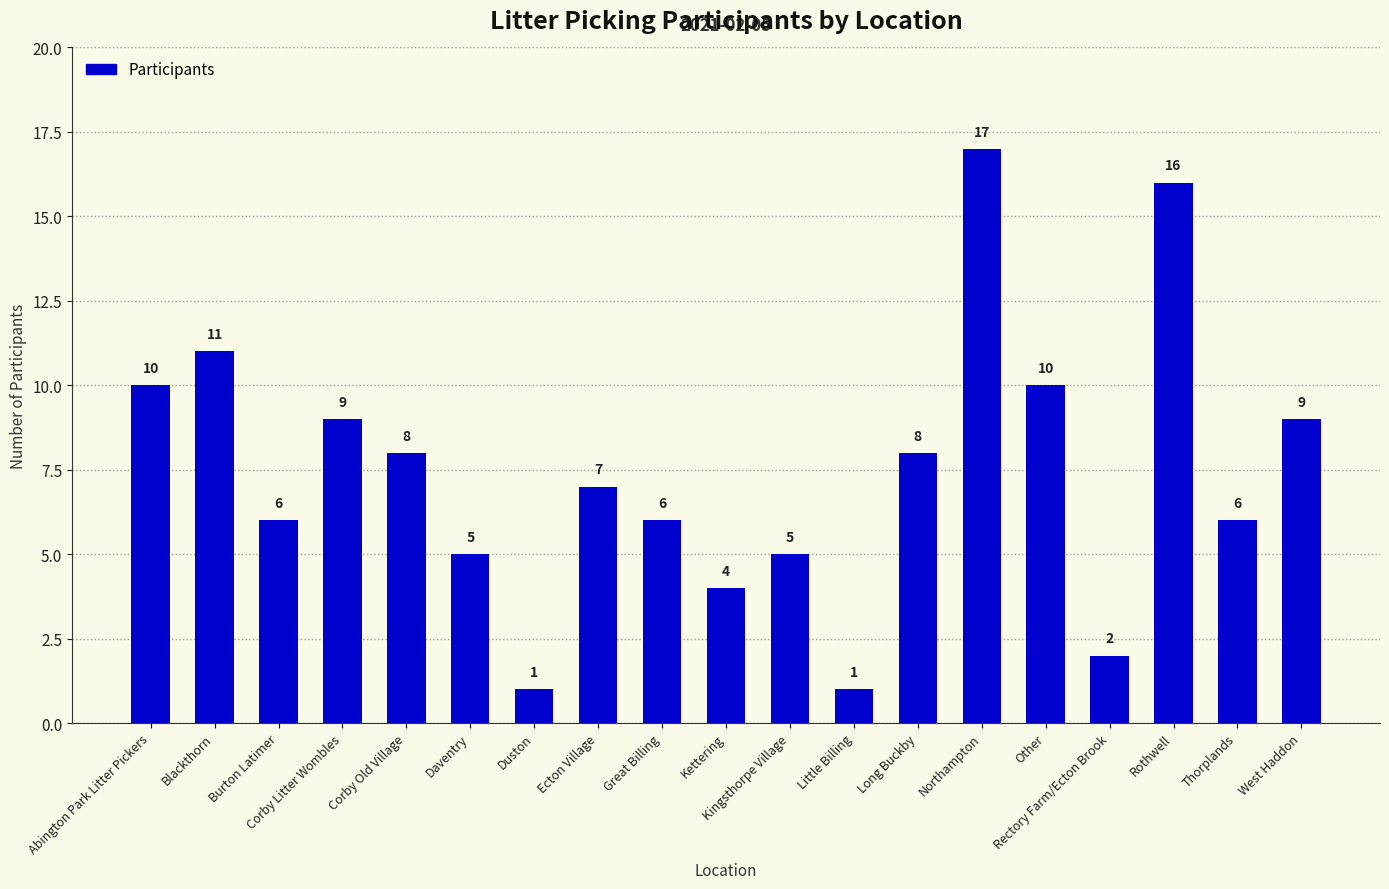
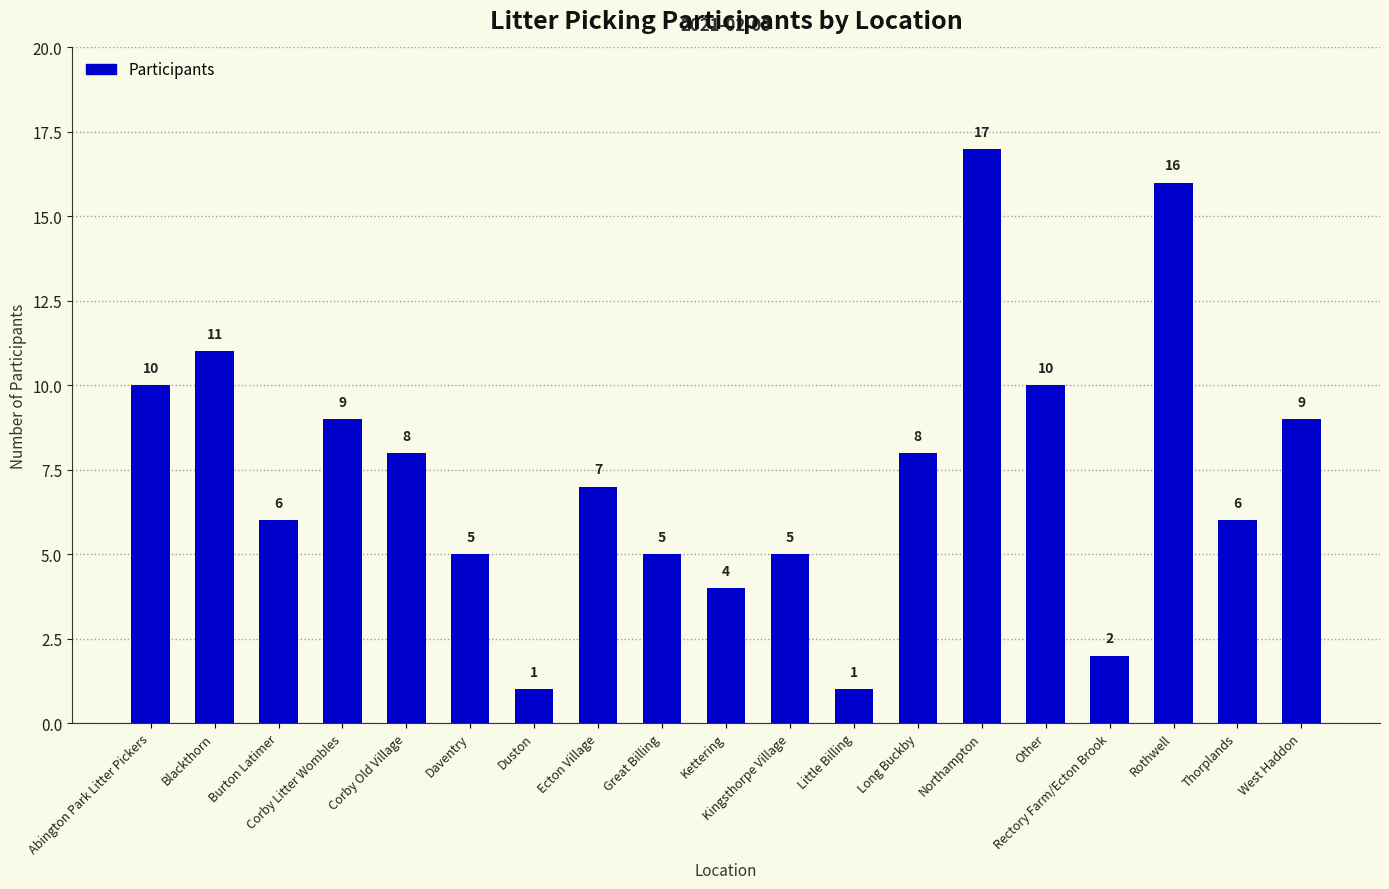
  {
    "Abington Park Litter Pickers": 10,
    "Blackthorn": 11,
    "Burton Latimer": 6,
    "Corby Litter Wombles": 9,
    "Corby Old Village": 8,
    "Daventry": 5,
    "Duston": 1,
    "Ecton Village": 7,
-   "Great Billing": 6,
+   "Great Billing": 5,
    "Kettering": 4,
    "Kingsthorpe Village": 5,
    "Little Billing": 1,
    "Long Buckby": 8,
    "Northampton": 17,
    "Other": 10,
    "Rectory Farm/Ecton Brook": 2,
    "Rothwell": 16,
    "Thorplands": 6,
    "West Haddon": 9
  }
